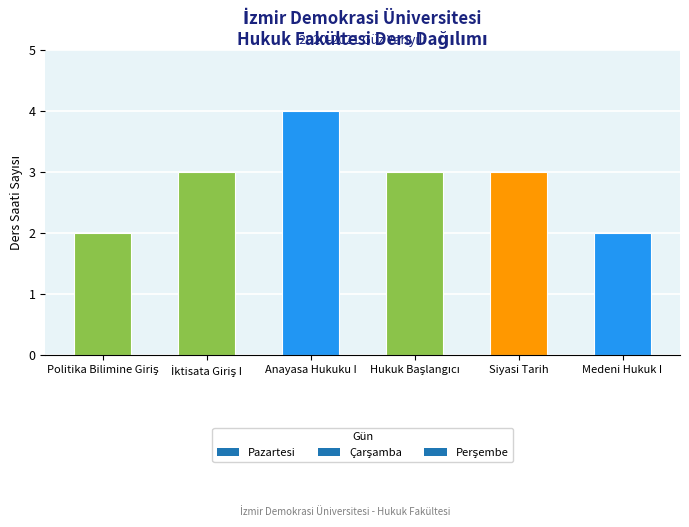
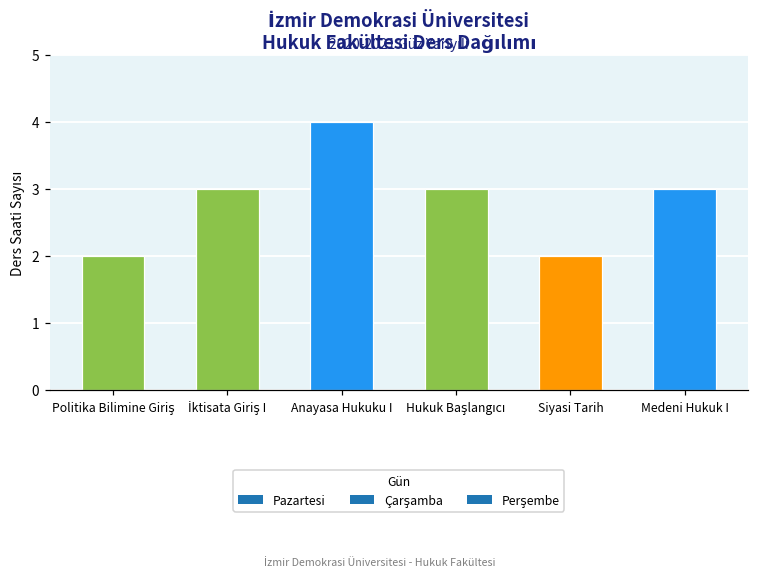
  {
    "Politika Bilimine Giriş": 2,
    "İktisata Giriş I": 3,
    "Anayasa Hukuku I": 4,
    "Hukuk Başlangıcı": 3,
-   "Siyasi Tarih": 3,
-   "Medeni Hukuk I": 2
+   "Siyasi Tarih": 2,
+   "Medeni Hukuk I": 3
  }
